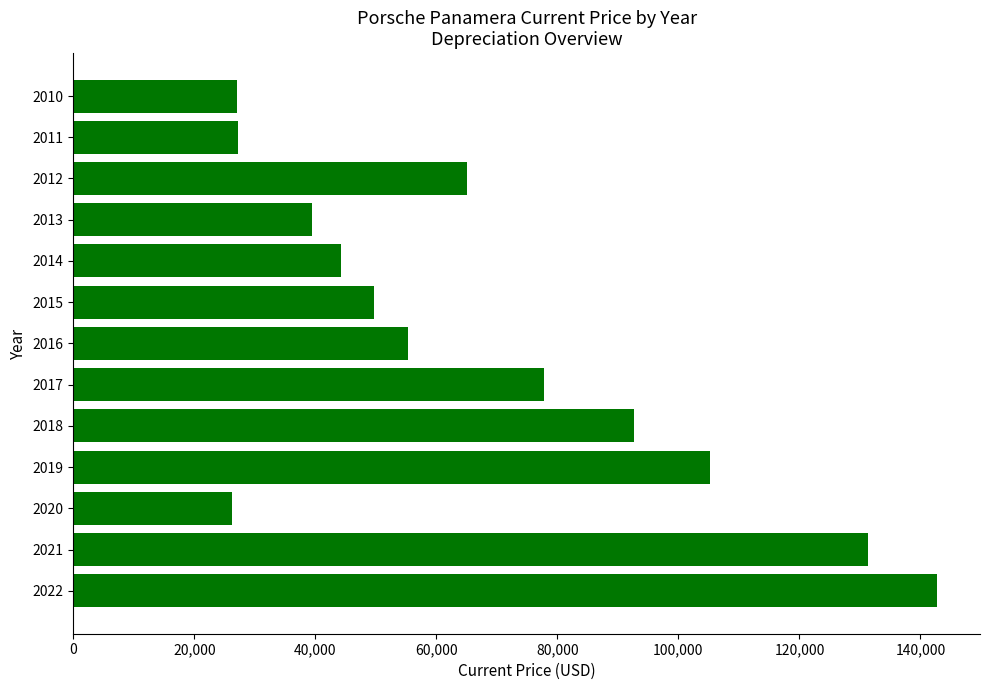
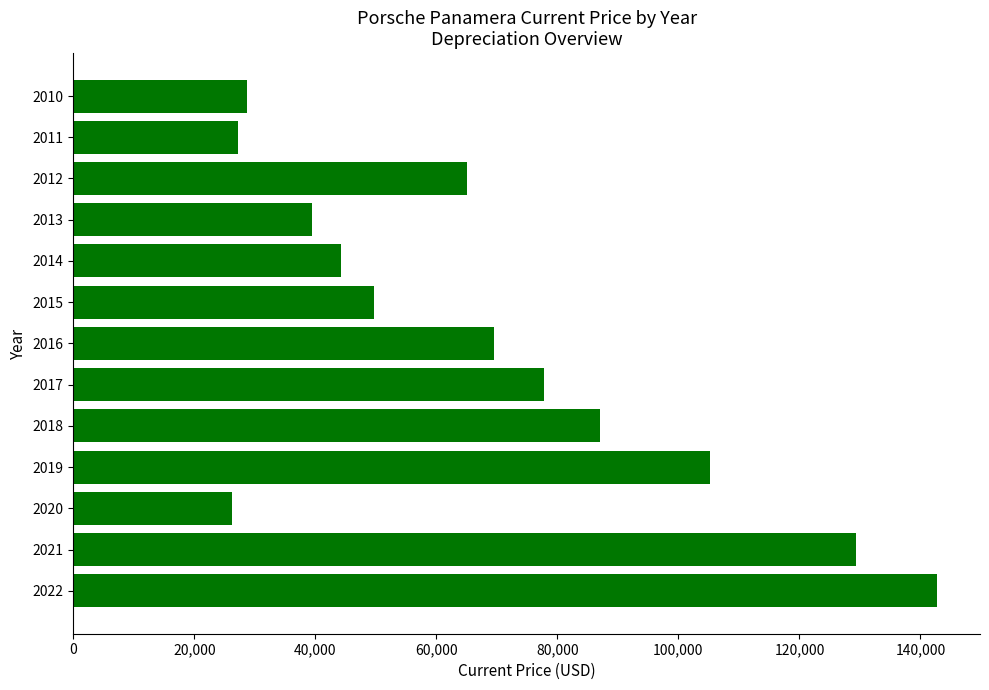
  {
-   "2010": "27,000",
+   "2010": "29,000",
    "2011": "27,000",
    "2012": "65,000",
    "2013": "40,000",
    "2014": "44,000",
    "2015": "50,000",
-   "2016": "55,000",
+   "2016": "70,000",
    "2017": "78,000",
-   "2018": "93,000",
+   "2018": "87,000",
    "2019": "105,000",
    "2020": "26,000",
-   "2021": "131,000",
+   "2021": "129,000",
    "2022": "143,000"
  }
